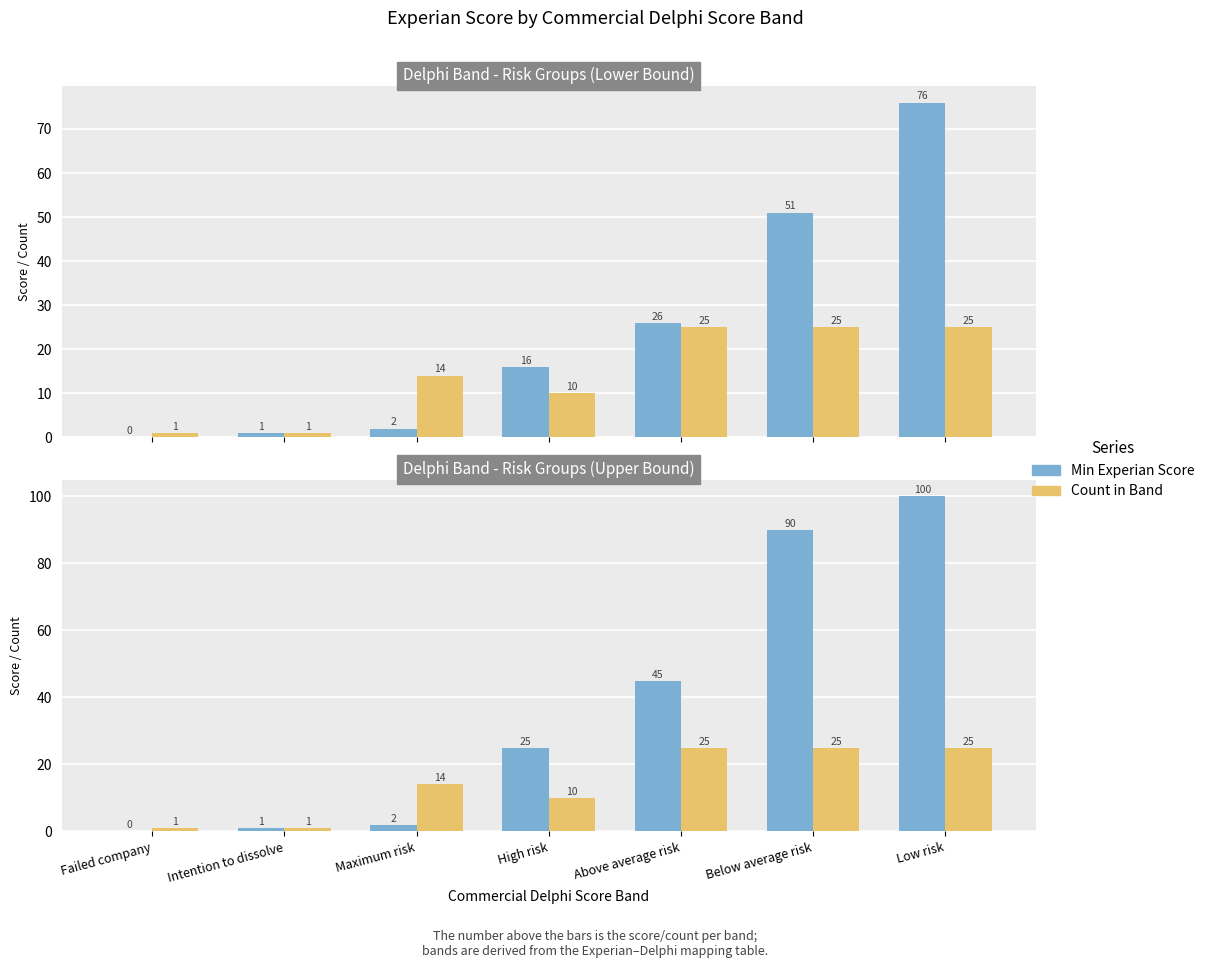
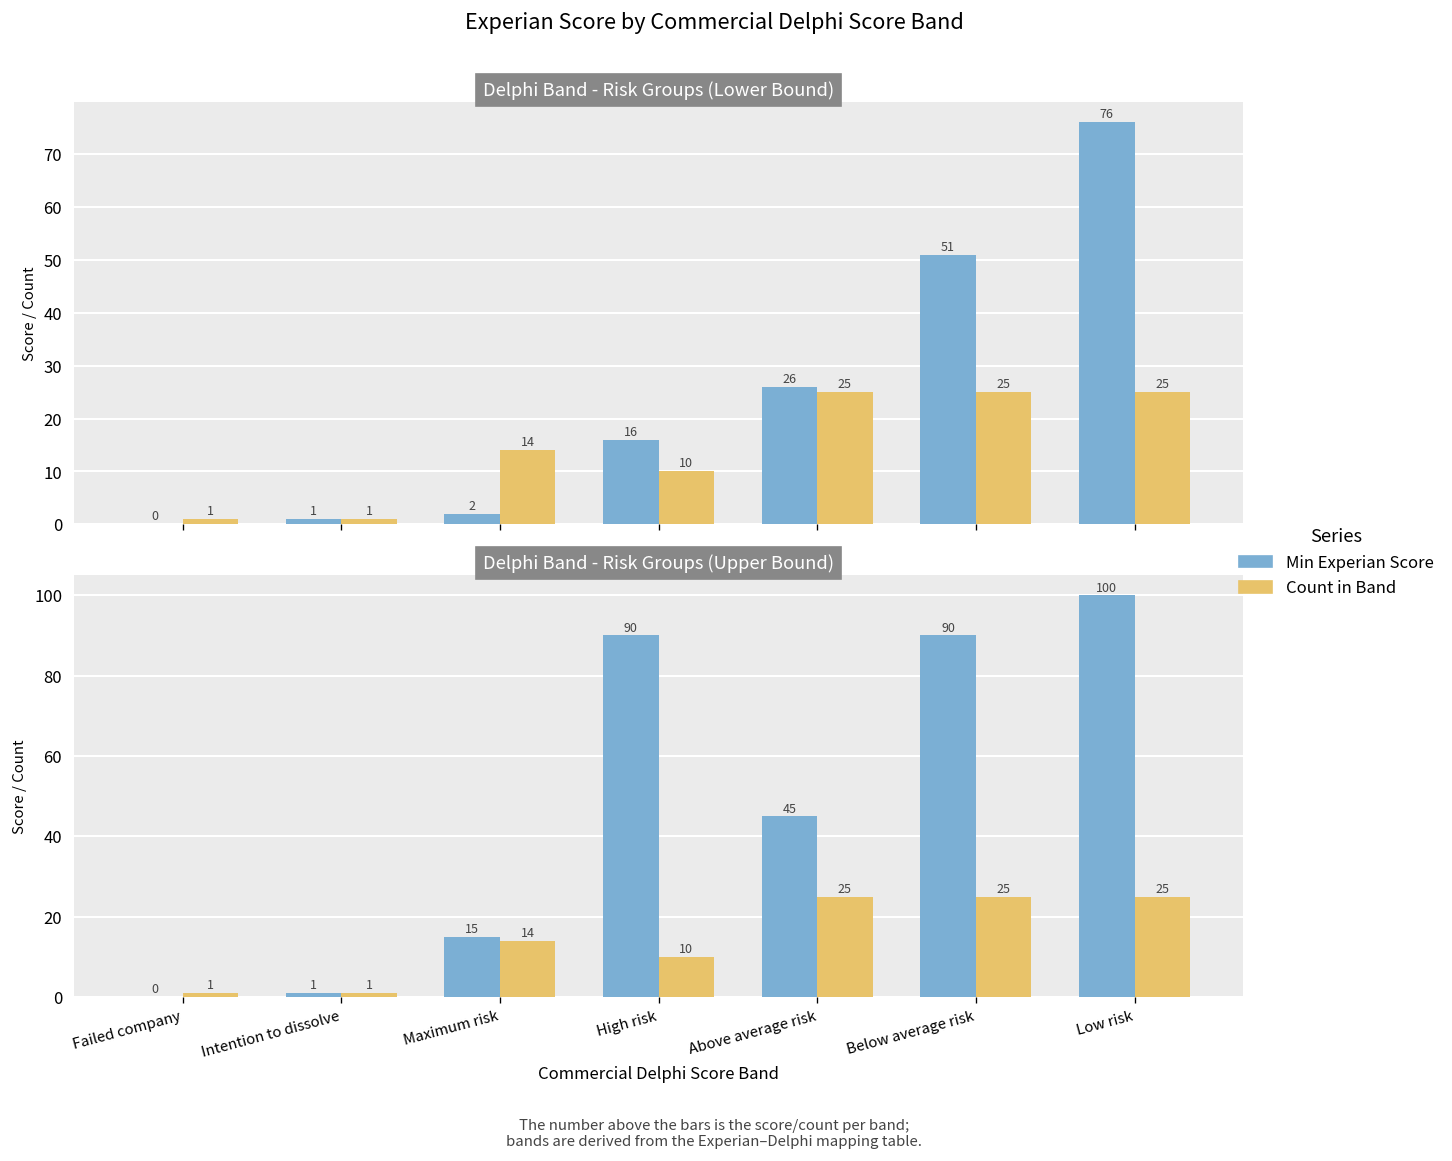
  {
    "Delphi Band - Risk Groups (Upper Bound)": {
      "Min Experian Score": {
        "Failed company": 0,
        "Intention to dissolve": 1,
-       "Maximum risk": 2,
-       "High risk": 25,
+       "Maximum risk": 15,
+       "High risk": 90,
        "Above average risk": 45,
        "Below average risk": 90,
        "Low risk": 100
      },
      "Count in Band": {
        "Failed company": 1,
        "Intention to dissolve": 1,
        "Maximum risk": 14,
        "High risk": 10,
        "Above average risk": 25,
        "Below average risk": 25,
        "Low risk": 25
      }
    }
  }
